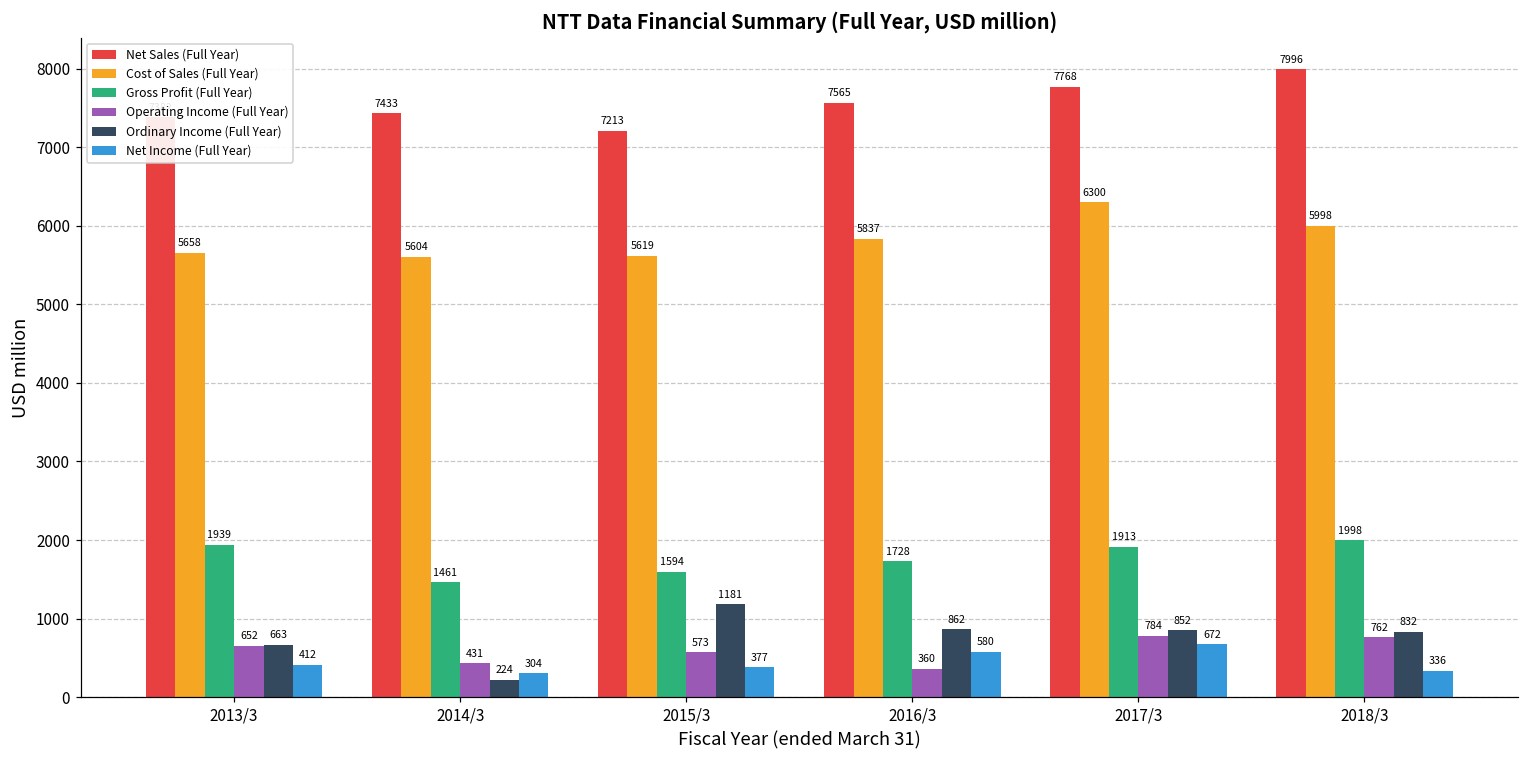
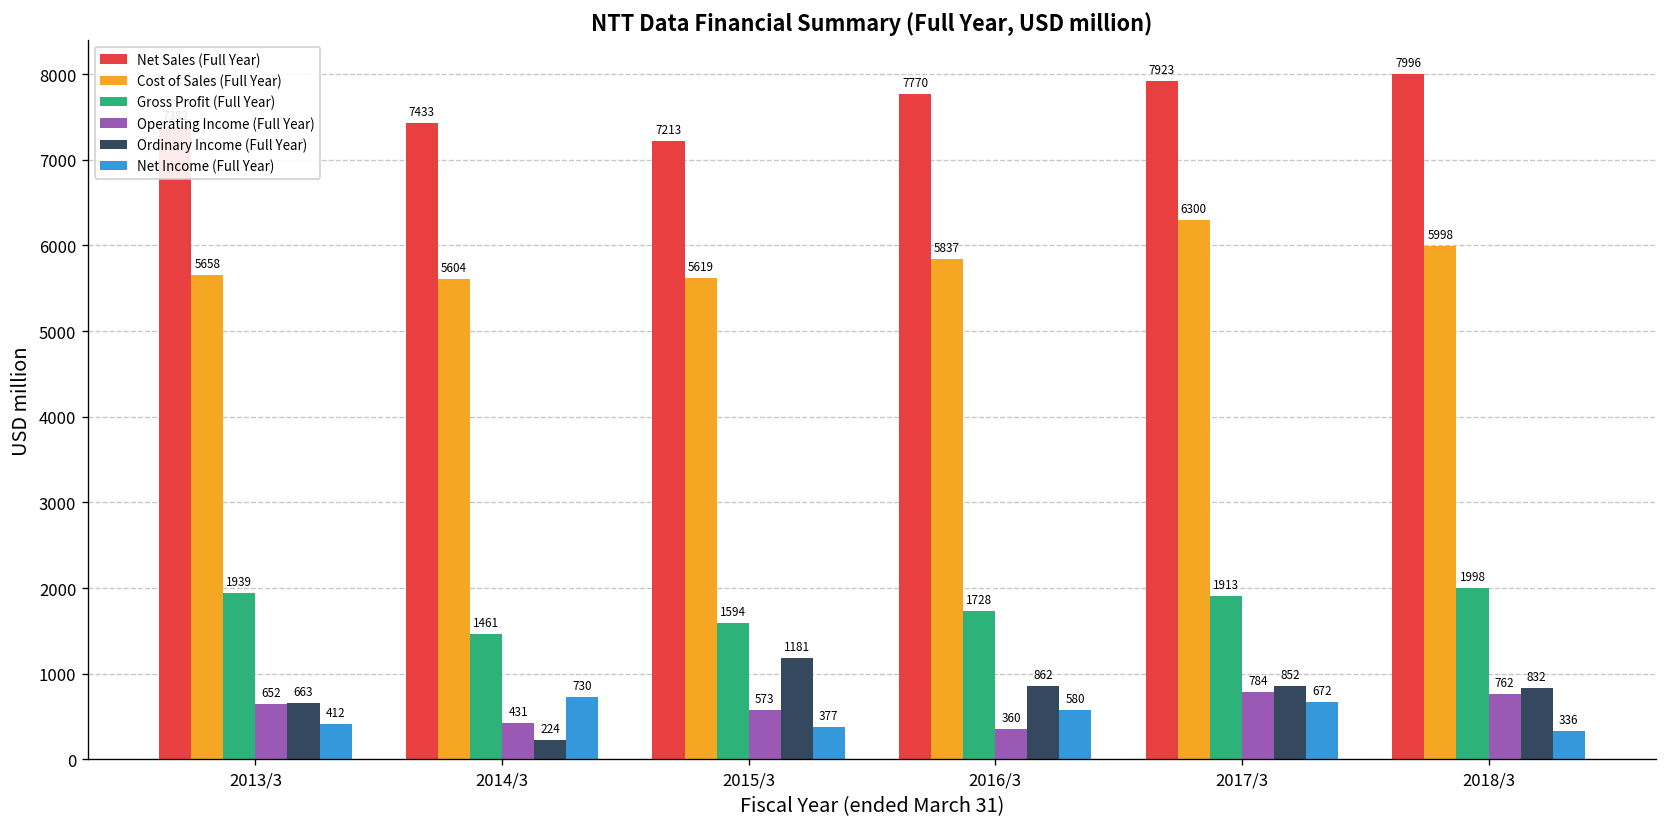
  {
    "Net Sales (Full Year)": {
      "2014/3": 7433,
      "2015/3": 7213,
-     "2016/3": 7565,
-     "2017/3": 7768,
+     "2016/3": 7770,
+     "2017/3": 7923,
      "2018/3": 7996
    },
    "Cost of Sales (Full Year)": {
      "2013/3": 5658,
      "2014/3": 5604,
      "2015/3": 5619,
      "2016/3": 5837,
      "2017/3": 6300,
      "2018/3": 5998
    },
    "Gross Profit (Full Year)": {
      "2013/3": 1939,
      "2014/3": 1461,
      "2015/3": 1594,
      "2016/3": 1728,
      "2017/3": 1913,
      "2018/3": 1998
    },
    "Operating Income (Full Year)": {
      "2013/3": 652,
      "2014/3": 431,
      "2015/3": 573,
      "2016/3": 360,
      "2017/3": 784,
      "2018/3": 762
    },
    "Ordinary Income (Full Year)": {
      "2013/3": 663,
      "2014/3": 224,
      "2015/3": 1181,
      "2016/3": 862,
      "2017/3": 852,
      "2018/3": 832
    },
    "Net Income (Full Year)": {
      "2013/3": 412,
-     "2014/3": 304,
+     "2014/3": 730,
      "2015/3": 377,
      "2016/3": 580,
      "2017/3": 672,
      "2018/3": 336
    }
  }
